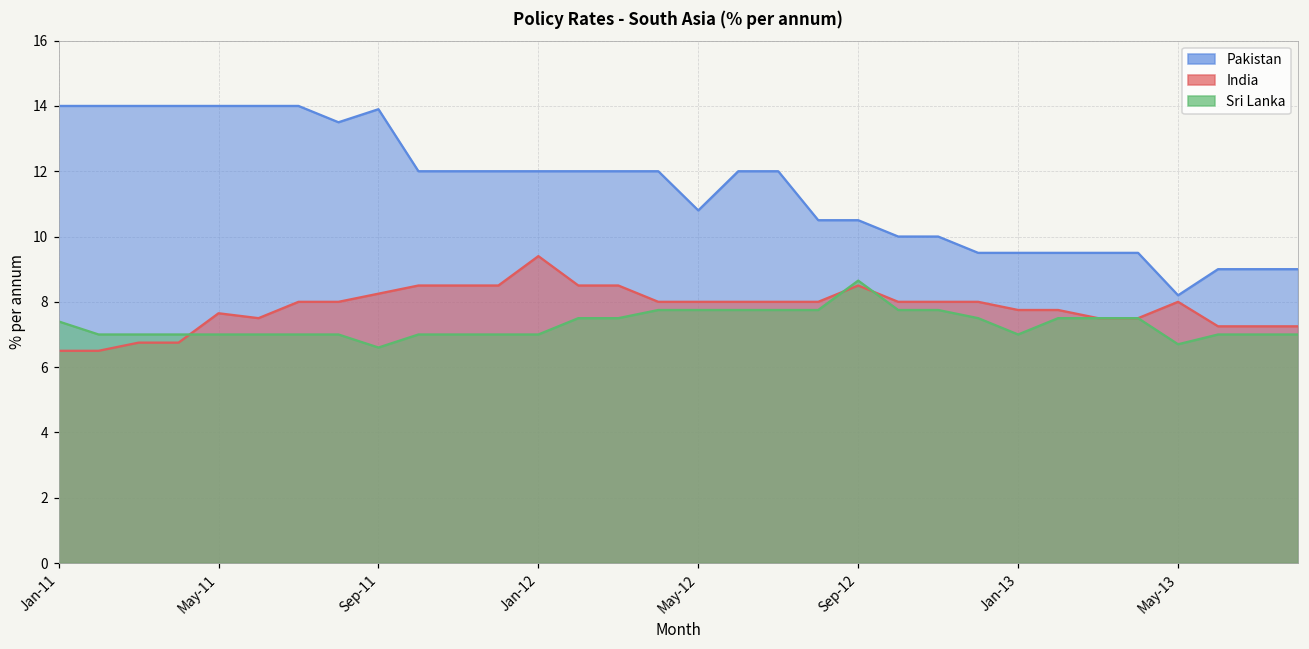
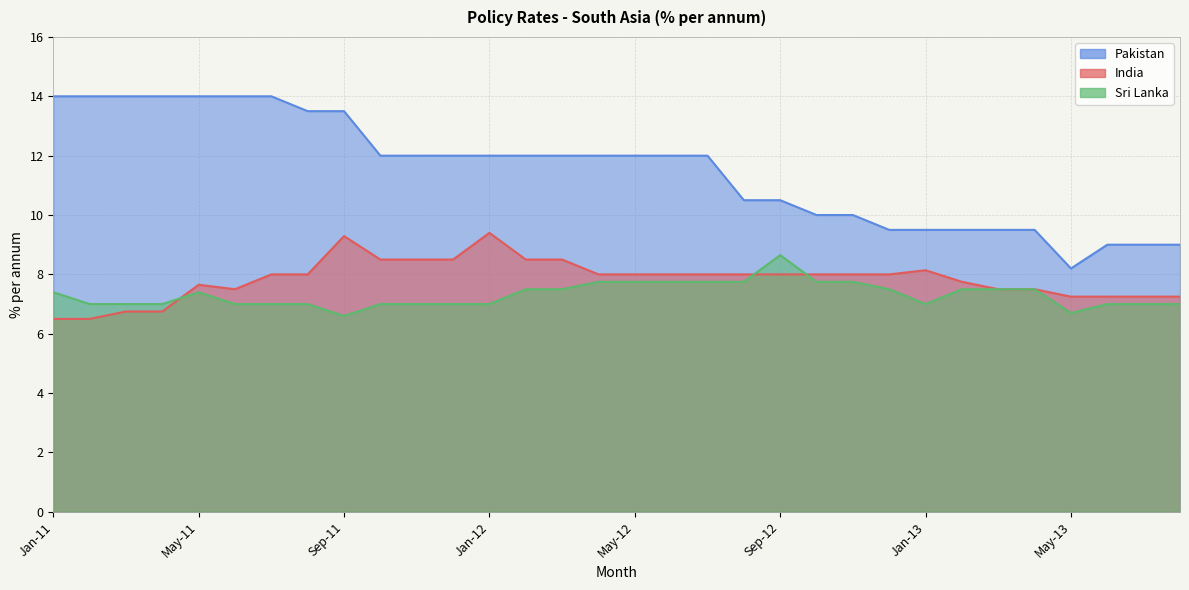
  {
    "Pakistan": {
      "Jan-11": 14.0,
      "May-11": 14.0,
-     "Sep-11": 13.9,
+     "Sep-11": 13.5,
      "Jan-12": 12.0,
-     "May-12": 10.8,
+     "May-12": 12.0,
      "Sep-12": 10.5,
      "Jan-13": 9.5,
      "May-13": 8.2
    },
    "India": {
      "Jan-11": 6.5,
      "May-11": 7.7,
-     "Sep-11": 8.3,
+     "Sep-11": 9.3,
      "Jan-12": 9.4,
      "May-12": 8.0,
-     "Sep-12": 8.5,
-     "Jan-13": 7.8,
-     "May-13": 8.0
+     "Sep-12": 8.0,
+     "Jan-13": 8.1,
+     "May-13": 7.3
    },
    "Sri Lanka": {
      "Jan-11": 7.4,
-     "May-11": 7.0,
+     "May-11": 7.4,
      "Sep-11": 6.6,
      "Jan-12": 7.0,
      "May-12": 7.8,
      "Sep-12": 8.7,
      "Jan-13": 7.0,
      "May-13": 6.7
    }
  }
